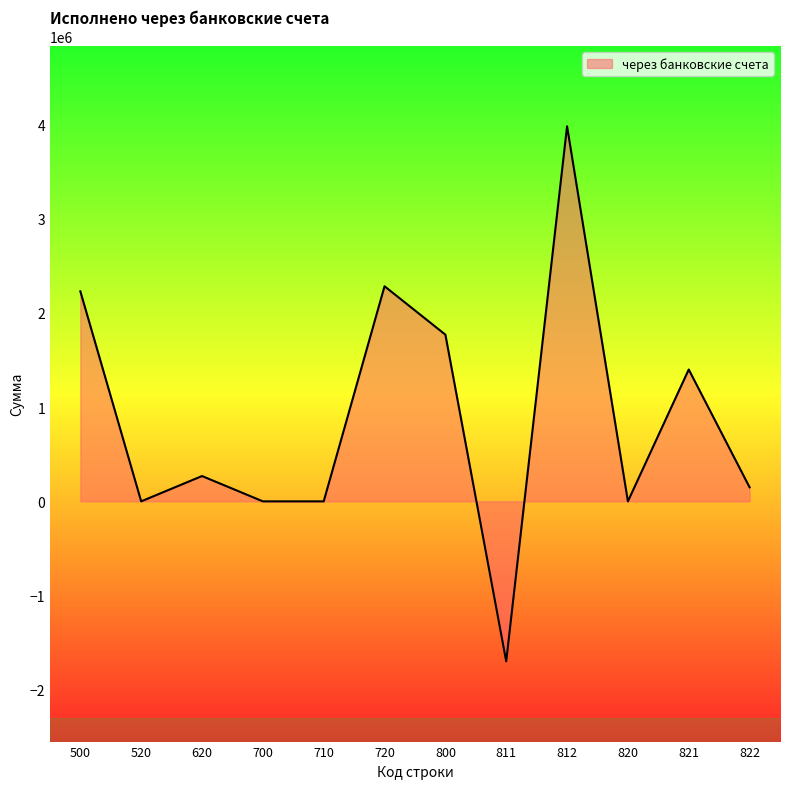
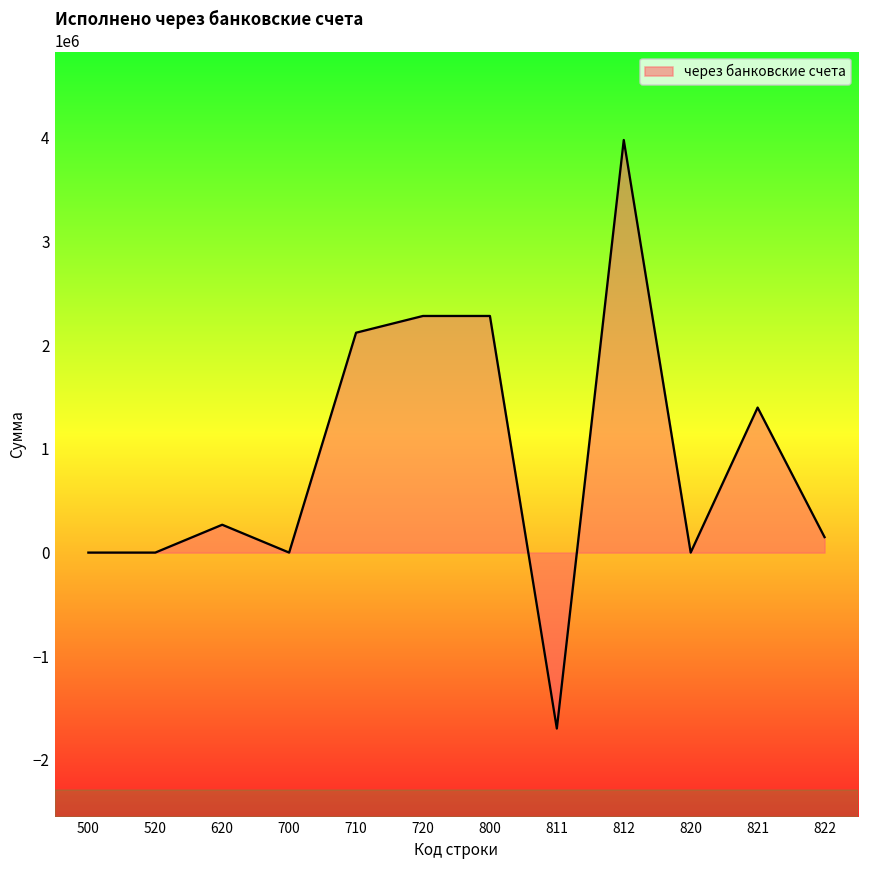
  {
    "через банковские счета": {
-     "500": 2200000,
-     "710": 0,
-     "800": 1800000
+     "500": 0,
+     "710": 2100000,
+     "800": 2300000
    }
  }
